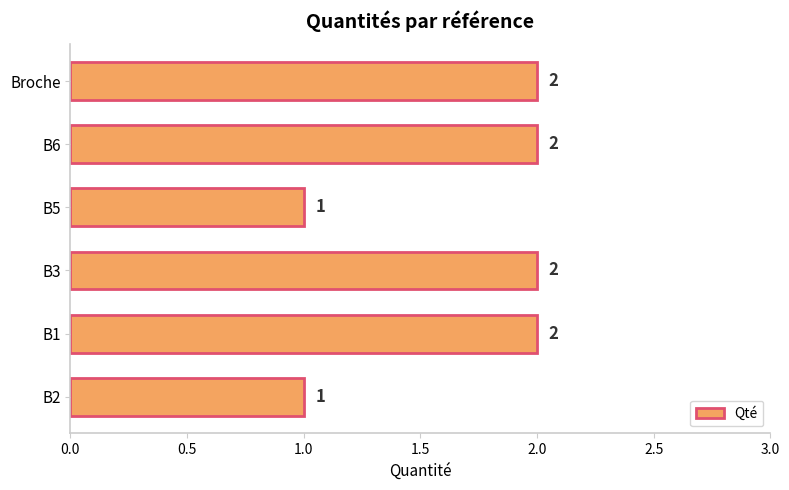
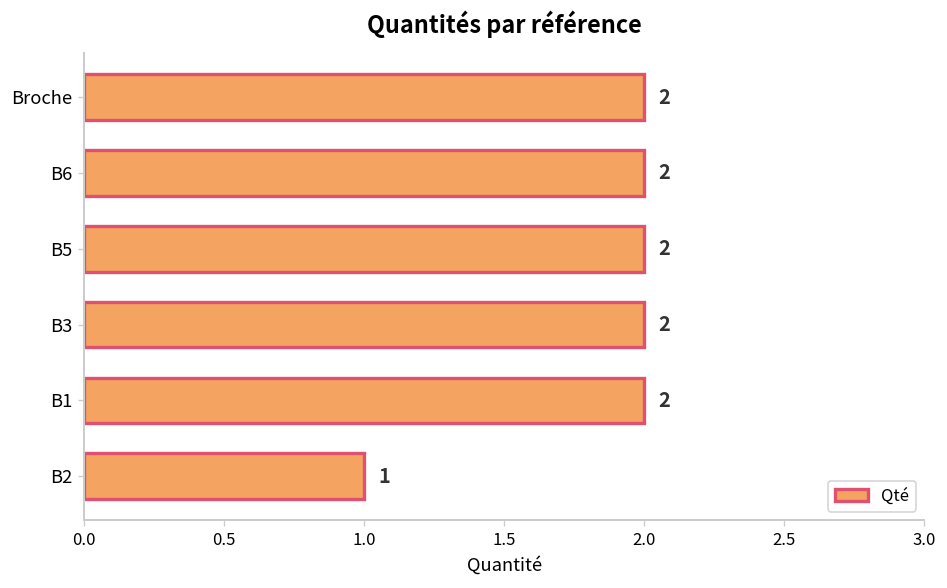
  {
    "Broche": 2,
    "B6": 2,
-   "B5": 1,
+   "B5": 2,
    "B3": 2,
    "B1": 2,
    "B2": 1
  }
